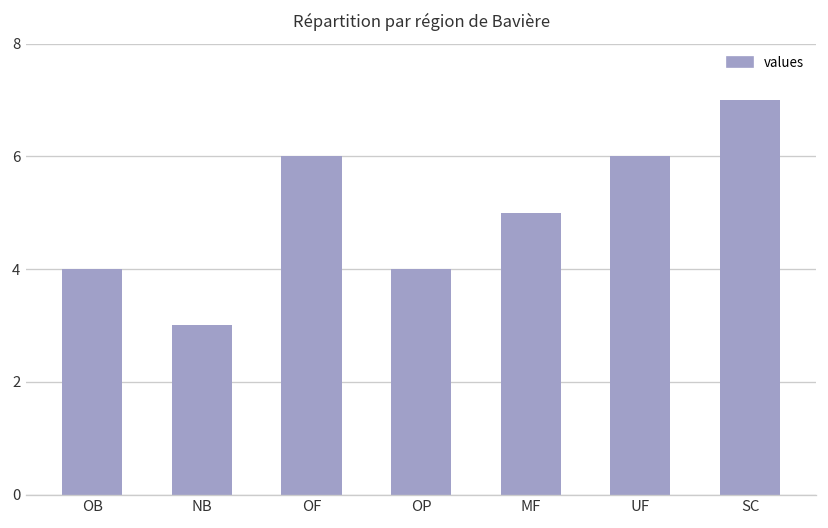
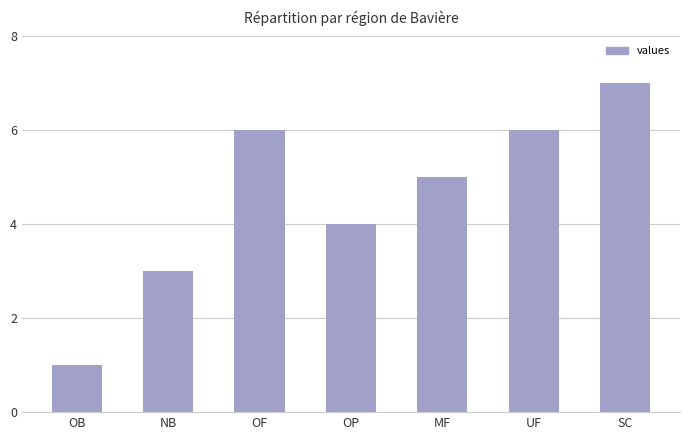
  {
-   "OB": 4,
+   "OB": 1,
    "NB": 3,
    "OF": 6,
    "OP": 4,
    "MF": 5,
    "UF": 6,
    "SC": 7
  }
